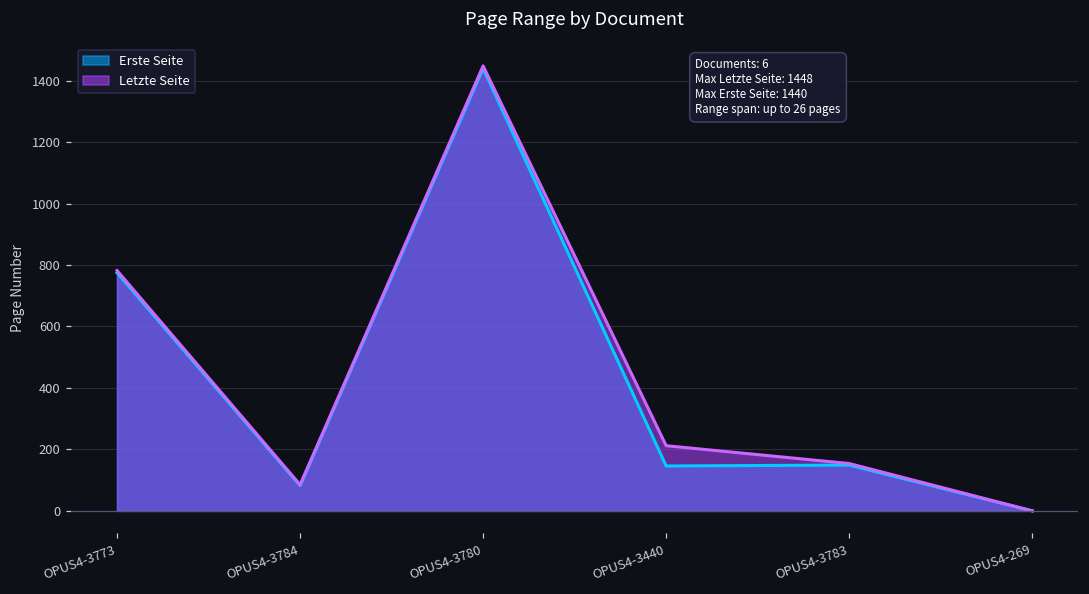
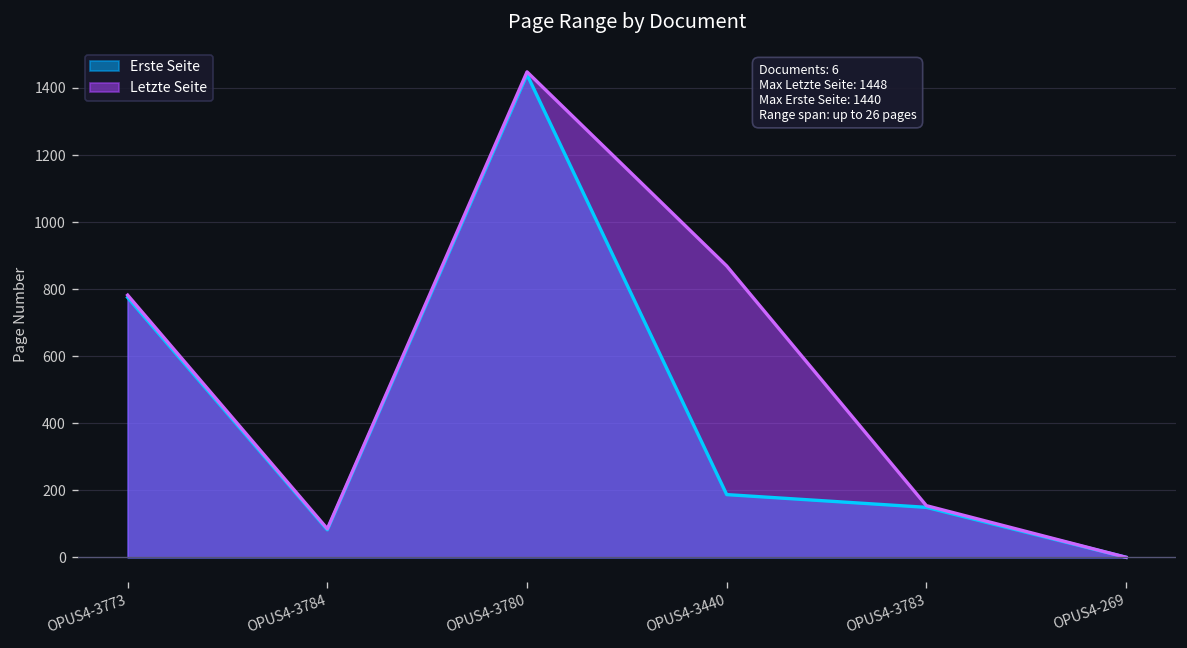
  {
    "Erste Seite": {
-     "OPUS4-3440": 150
+     "OPUS4-3440": 190
    },
    "Letzte Seite": {
-     "OPUS4-3440": 210
+     "OPUS4-3440": 870
    }
  }
